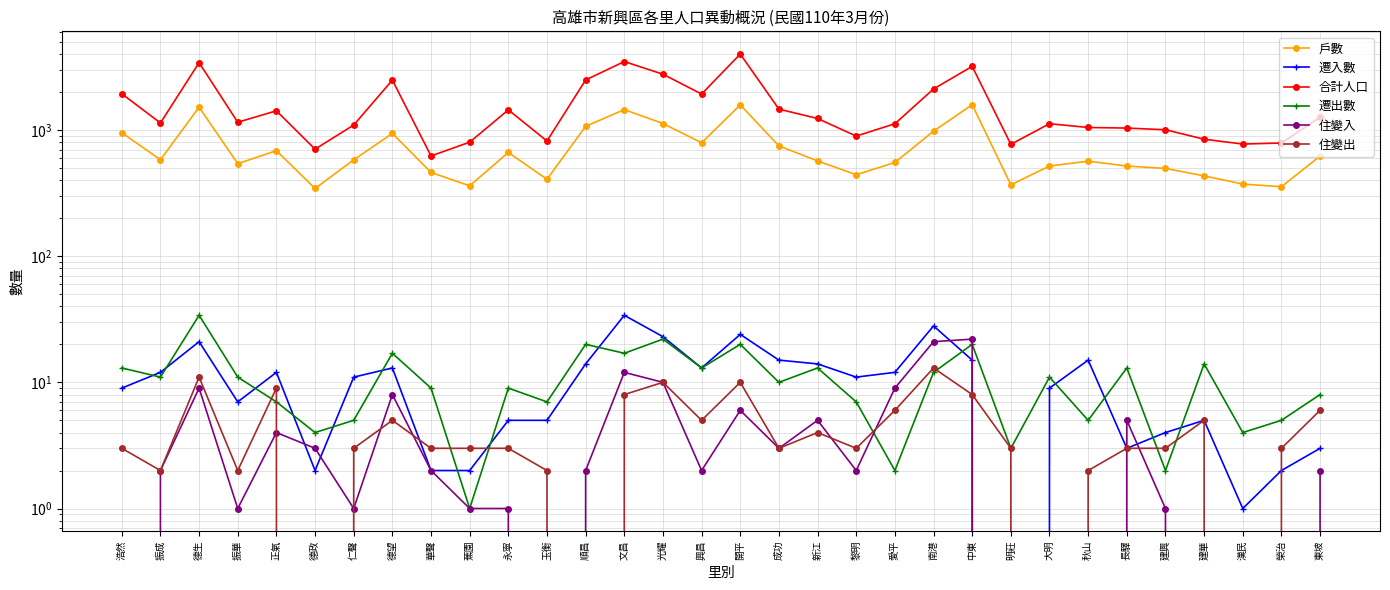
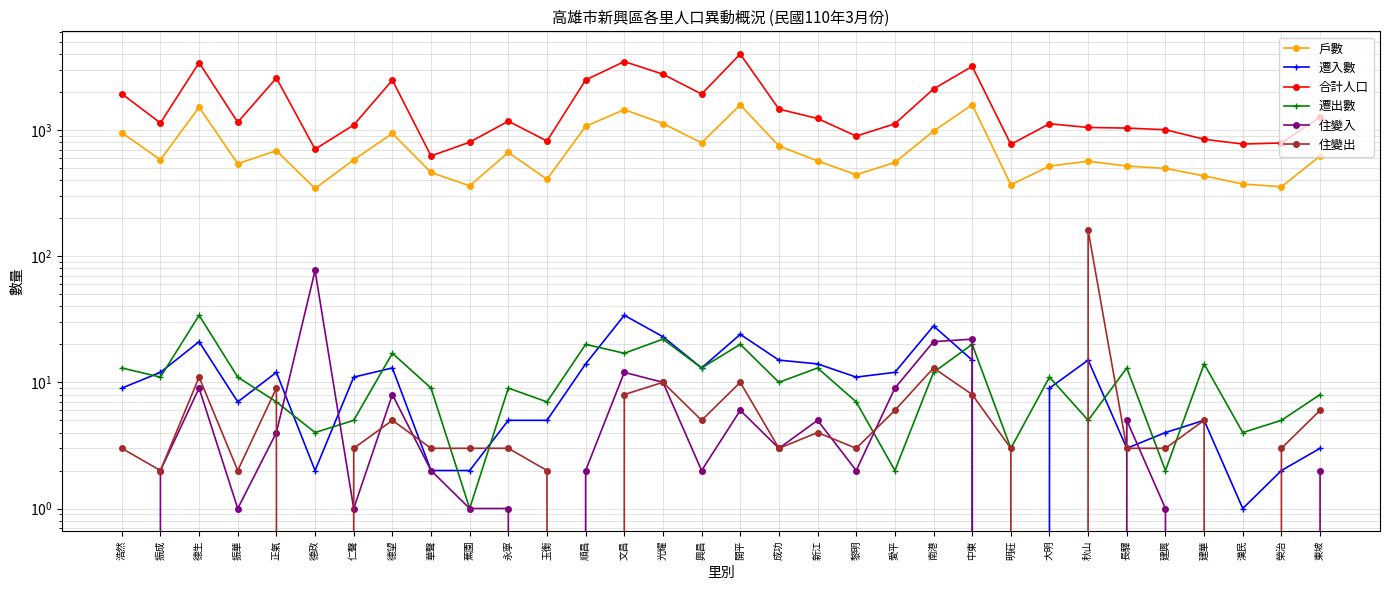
  {
    "戶數": {
      "浩然": 1000,
      "振成": 600,
      "德生": 1500,
      "振華": 540,
      "正氣": 700,
      "德政": 340,
      "仁聲": 600,
      "德望": 900,
      "華聲": 460,
      "蕉園": 360,
      "永寧": 700,
      "玉衡": 410,
      "順昌": 1100,
      "文昌": 1500,
      "光耀": 1100,
      "興昌": 800,
      "開平": 1600,
      "成功": 700,
      "新江": 600,
      "黎明": 440,
      "愛平": 600,
      "南港": 1000,
      "中東": 1600,
      "明莊": 370,
      "大明": 520,
      "秋山": 600,
      "長驛": 520,
      "建興": 500,
      "建華": 430,
      "漢民": 370,
      "榮治": 360
    },
    "遷入數": {
      "浩然": 9,
      "振成": 12,
      "德生": 21,
      "振華": 7,
      "正氣": 12,
      "德政": 2,
      "仁聲": 11,
      "德望": 13,
      "蕉園": 2,
      "永寧": 5,
      "玉衡": 5,
      "順昌": 14,
      "文昌": 34,
      "開平": 24,
      "成功": 15,
      "新江": 14,
      "黎明": 11,
      "愛平": 12,
      "南港": 28,
      "中東": 15,
      "大明": 9,
      "秋山": 15,
      "建興": 4,
      "漢民": 1,
      "榮治": 2,
      "東坡": 3
    },
    "合計人口": {
      "浩然": 1900,
      "振成": 1100,
      "德生": 3400,
      "振華": 1200,
-     "正氣": 1400,
+     "正氣": 2600,
      "德政": 700,
      "仁聲": 1100,
      "德望": 2500,
      "華聲": 600,
      "蕉園": 800,
-     "永寧": 1400,
+     "永寧": 1200,
      "玉衡": 800,
      "順昌": 2500,
      "文昌": 3500,
      "光耀": 2800,
      "興昌": 1900,
      "開平": 4000,
      "成功": 1500,
      "新江": 1200,
      "黎明": 900,
      "愛平": 1100,
      "南港": 2100,
      "中東": 3200,
      "明莊": 800,
      "大明": 1100,
      "秋山": 1000,
      "長驛": 1000,
      "建興": 1000,
      "建華": 800,
      "漢民": 800
    },
    "遷出數": {
      "浩然": 13,
      "振成": 11,
      "德生": 34,
      "振華": 11,
      "正氣": 7,
      "德政": 4,
      "仁聲": 5,
      "德望": 17,
      "華聲": 9,
      "永寧": 9,
      "玉衡": 7,
      "順昌": 20,
      "文昌": 17,
      "開平": 20,
      "成功": 10,
      "新江": 13,
      "黎明": 7,
      "愛平": 2,
      "南港": 12,
      "中東": 20,
      "大明": 11,
      "秋山": 5,
      "長驛": 13,
      "建興": 2,
      "建華": 14,
      "漢民": 4,
      "榮治": 5,
      "東坡": 8
    },
    "住變入": {
      "德生": 9,
      "振華": 1,
      "正氣": 4,
-     "德政": 3,
+     "德政": 80,
      "仁聲": 1,
      "德望": 8,
      "永寧": 1,
      "順昌": 2,
      "文昌": 12,
      "興昌": 2,
      "開平": 6,
      "新江": 5,
      "黎明": 2,
      "愛平": 9,
      "南港": 21,
      "中東": 22,
      "長驛": 5,
      "建興": 1,
      "東坡": 2
    },
    "住變出": {
      "浩然": 3,
      "德生": 11,
      "振華": 2,
      "正氣": 9,
      "仁聲": 3,
      "德望": 5,
      "華聲": 3,
      "蕉園": 3,
      "永寧": 3,
      "玉衡": 2,
      "文昌": 8,
      "興昌": 5,
      "開平": 10,
      "新江": 4,
      "黎明": 3,
      "愛平": 6,
      "南港": 13,
      "中東": 8,
-     "秋山": 2,
+     "秋山": 160,
      "建興": 3,
      "榮治": 3,
      "東坡": 6
    }
  }
